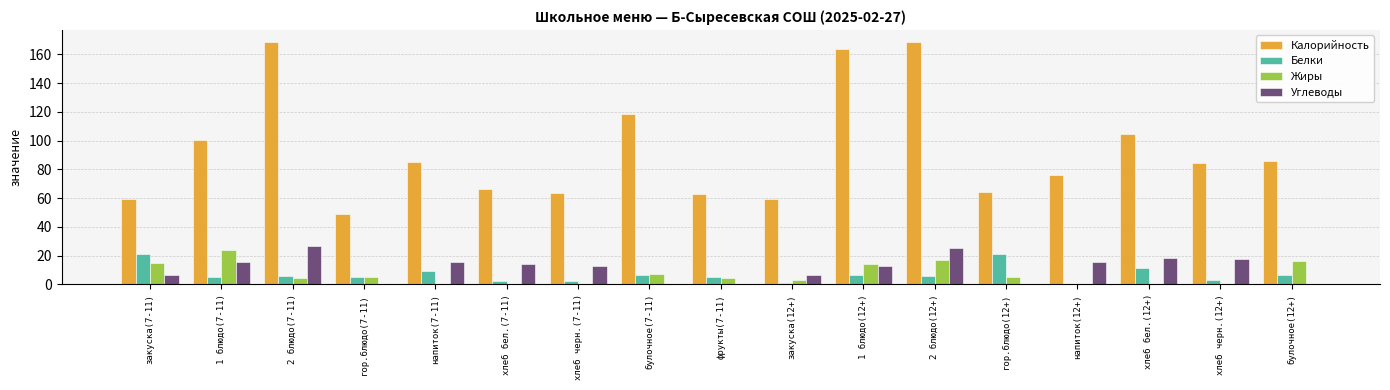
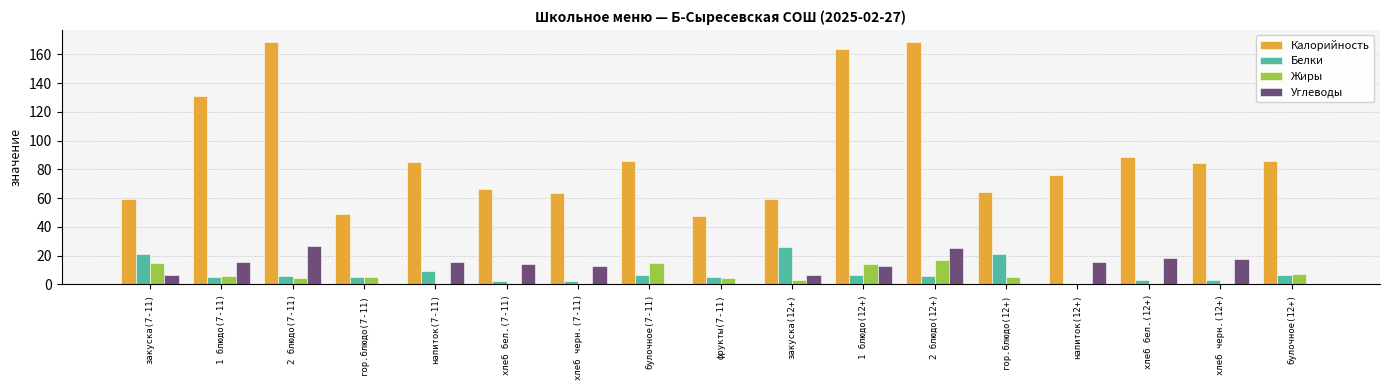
  {
    "Калорийность": {
      "закуска(7-11)": 59,
-     "1 блюдо(7-11)": 101,
+     "1 блюдо(7-11)": 131,
      "2 блюдо(7-11)": 168,
      "гор.блюдо(7-11)": 49,
      "напиток(7-11)": 85,
      "хлеб бел.(7-11)": 66,
      "хлеб черн.(7-11)": 63,
-     "булочное(7-11)": 118,
-     "фрукты(7-11)": 63,
+     "булочное(7-11)": 86,
+     "фрукты(7-11)": 47,
      "закуска(12+)": 59,
      "1 блюдо(12+)": 163,
      "2 блюдо(12+)": 169,
      "гор.блюдо(12+)": 64,
      "напиток(12+)": 76,
-     "хлеб бел.(12+)": 104,
+     "хлеб бел.(12+)": 88,
      "хлеб черн.(12+)": 84,
      "булочное(12+)": 86
    },
    "Белки": {
      "закуска(7-11)": 21,
      "1 блюдо(7-11)": 5,
      "2 блюдо(7-11)": 6,
      "гор.блюдо(7-11)": 5,
      "напиток(7-11)": 9,
      "хлеб бел.(7-11)": 2,
      "хлеб черн.(7-11)": 2,
      "булочное(7-11)": 7,
      "фрукты(7-11)": 5,
-     "закуска(12+)": 1,
+     "закуска(12+)": 26,
      "1 блюдо(12+)": 6,
      "2 блюдо(12+)": 6,
      "гор.блюдо(12+)": 21,
-     "хлеб бел.(12+)": 11,
+     "хлеб бел.(12+)": 3,
      "хлеб черн.(12+)": 3,
      "булочное(12+)": 7
    },
    "Жиры": {
      "закуска(7-11)": 15,
-     "1 блюдо(7-11)": 24,
+     "1 блюдо(7-11)": 5,
      "2 блюдо(7-11)": 5,
      "гор.блюдо(7-11)": 5,
-     "булочное(7-11)": 7,
+     "булочное(7-11)": 15,
      "фрукты(7-11)": 5,
      "закуска(12+)": 3,
      "1 блюдо(12+)": 14,
      "2 блюдо(12+)": 17,
      "гор.блюдо(12+)": 5,
-     "булочное(12+)": 16
+     "булочное(12+)": 7
    },
    "Углеводы": {
      "закуска(7-11)": 7,
      "1 блюдо(7-11)": 15,
      "2 блюдо(7-11)": 26,
      "гор.блюдо(7-11)": 0,
      "напиток(7-11)": 15,
      "хлеб бел.(7-11)": 14,
      "хлеб черн.(7-11)": 13,
      "булочное(7-11)": 0,
      "закуска(12+)": 7,
      "1 блюдо(12+)": 12,
      "2 блюдо(12+)": 25,
      "гор.блюдо(12+)": 0,
      "напиток(12+)": 15,
      "хлеб бел.(12+)": 18,
      "хлеб черн.(12+)": 17,
      "булочное(12+)": 0
    }
  }
